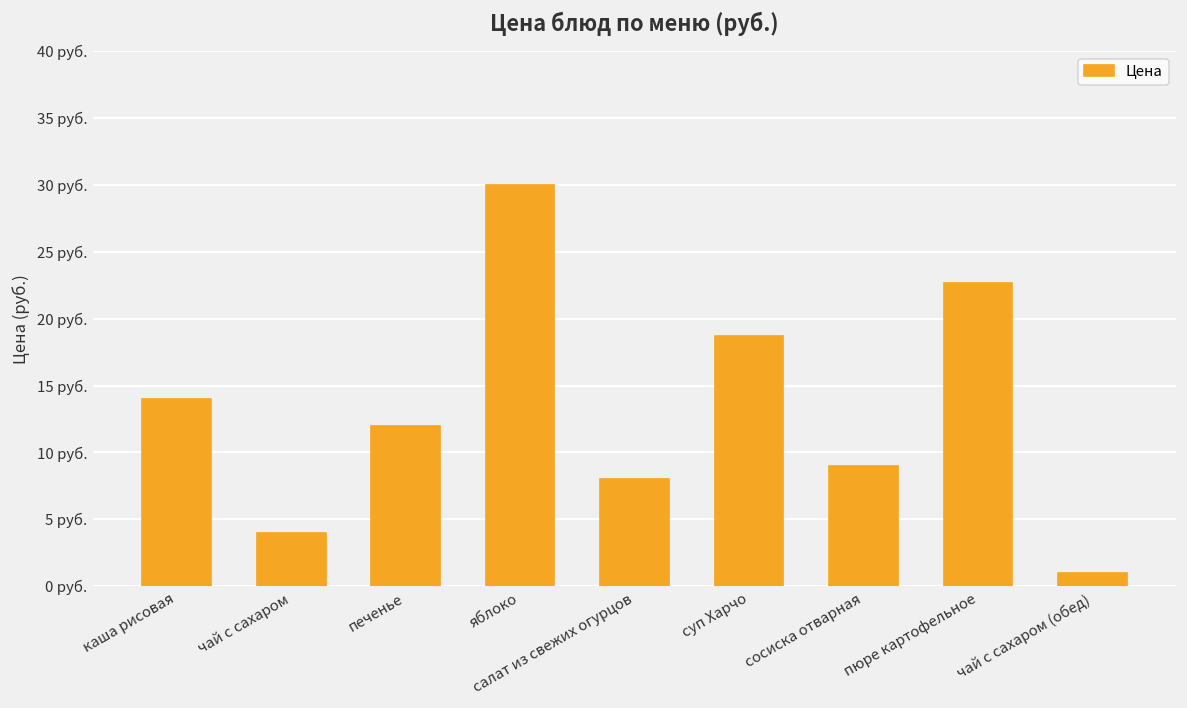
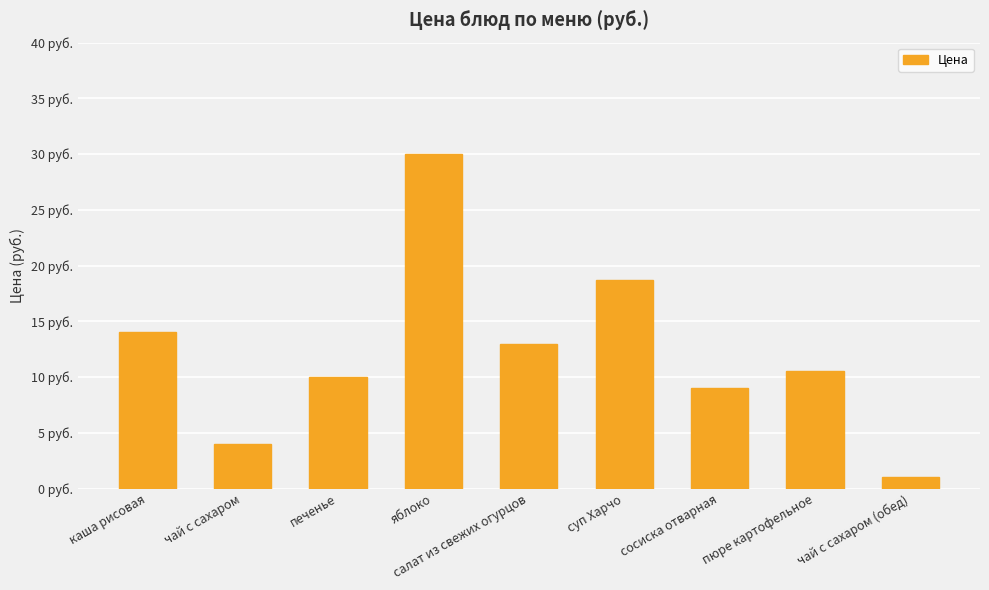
  {
    "каша рисовая": "14.0 руб.",
    "чай с сахаром": "4.0 руб.",
-   "печенье": "12 руб.",
+   "печенье": "10 руб.",
    "яблоко": "30.0 руб.",
-   "салат из свежих огурцов": "8 руб.",
+   "салат из свежих огурцов": "13 руб.",
    "суп Харчо": "18.7 руб.",
    "сосиска отварная": "9.0 руб.",
-   "пюре картофельное": "22.7 руб.",
+   "пюре картофельное": "10.5 руб.",
    "чай с сахаром (обед)": "1.0 руб."
  }
